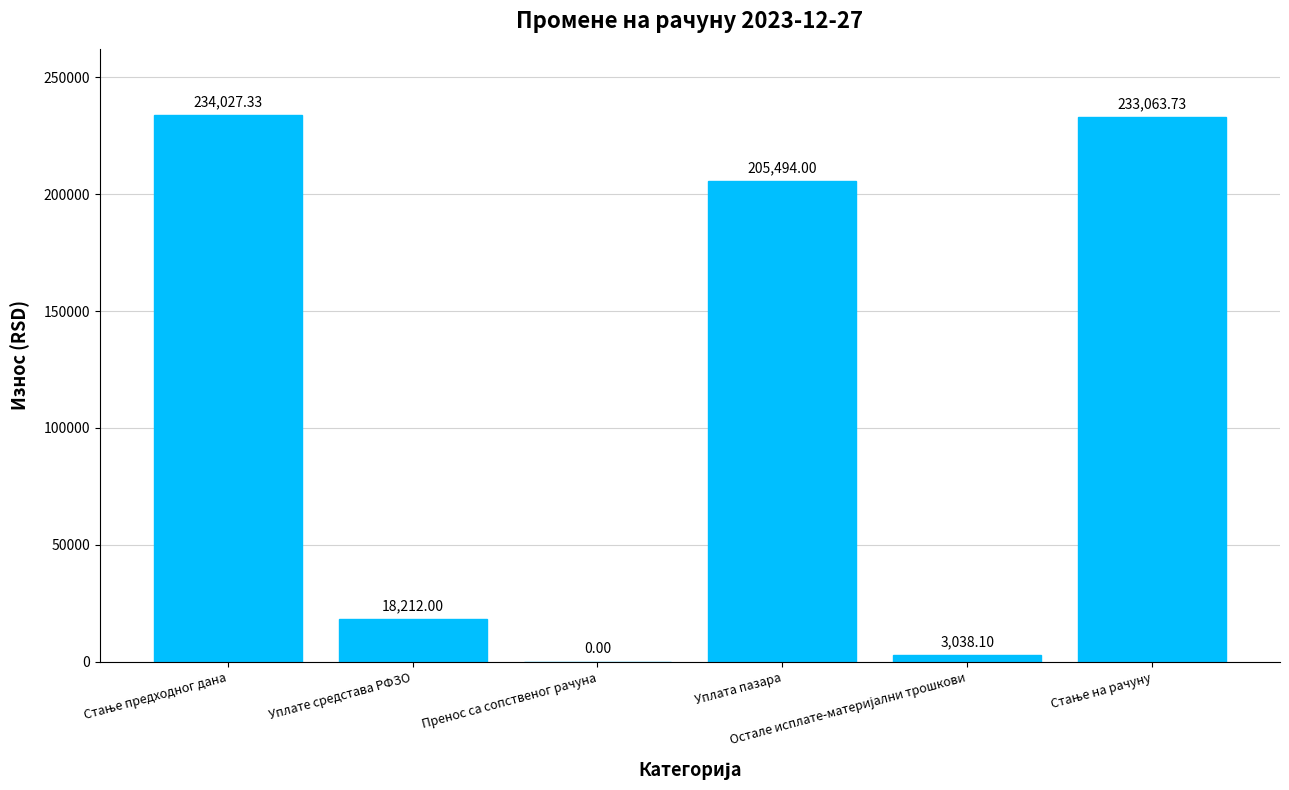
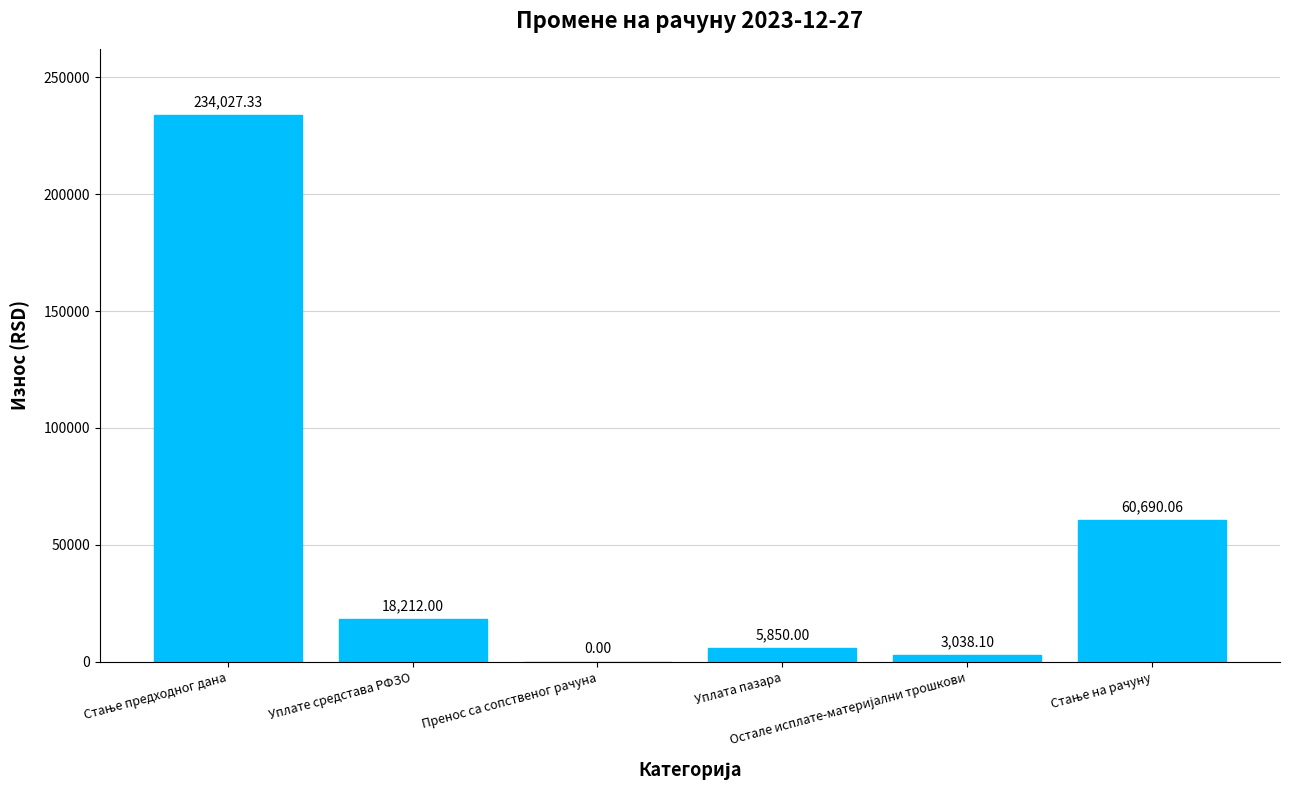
  {
    "Стање предходног дана": "234,027.33",
    "Уплате средстава РФЗО": "18,212.00",
    "Пренос са сопственог рачуна": "0.00",
-   "Уплата пазара": "205,494.00",
+   "Уплата пазара": "5,850.00",
    "Остале исплате-материјални трошкови": "3,038.10",
-   "Стање на рачуну": "233,063.73"
+   "Стање на рачуну": "60,690.06"
  }
